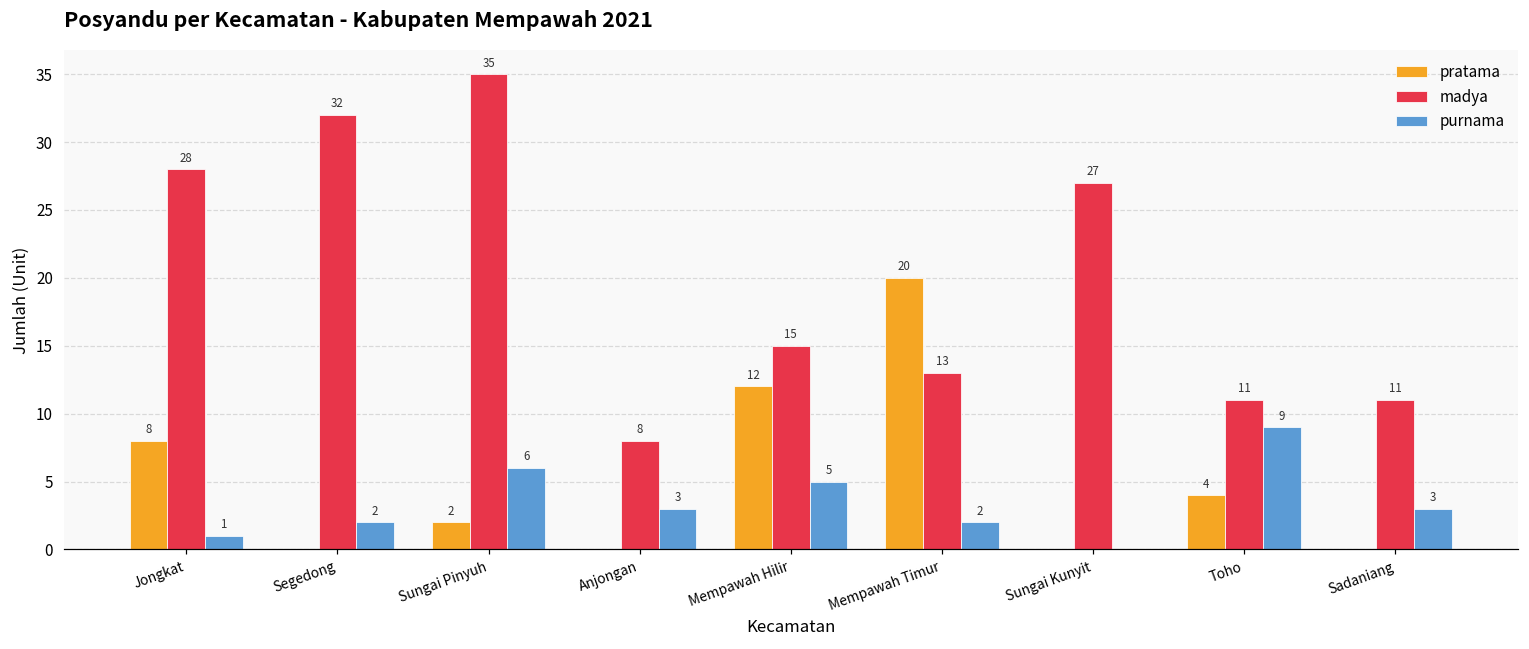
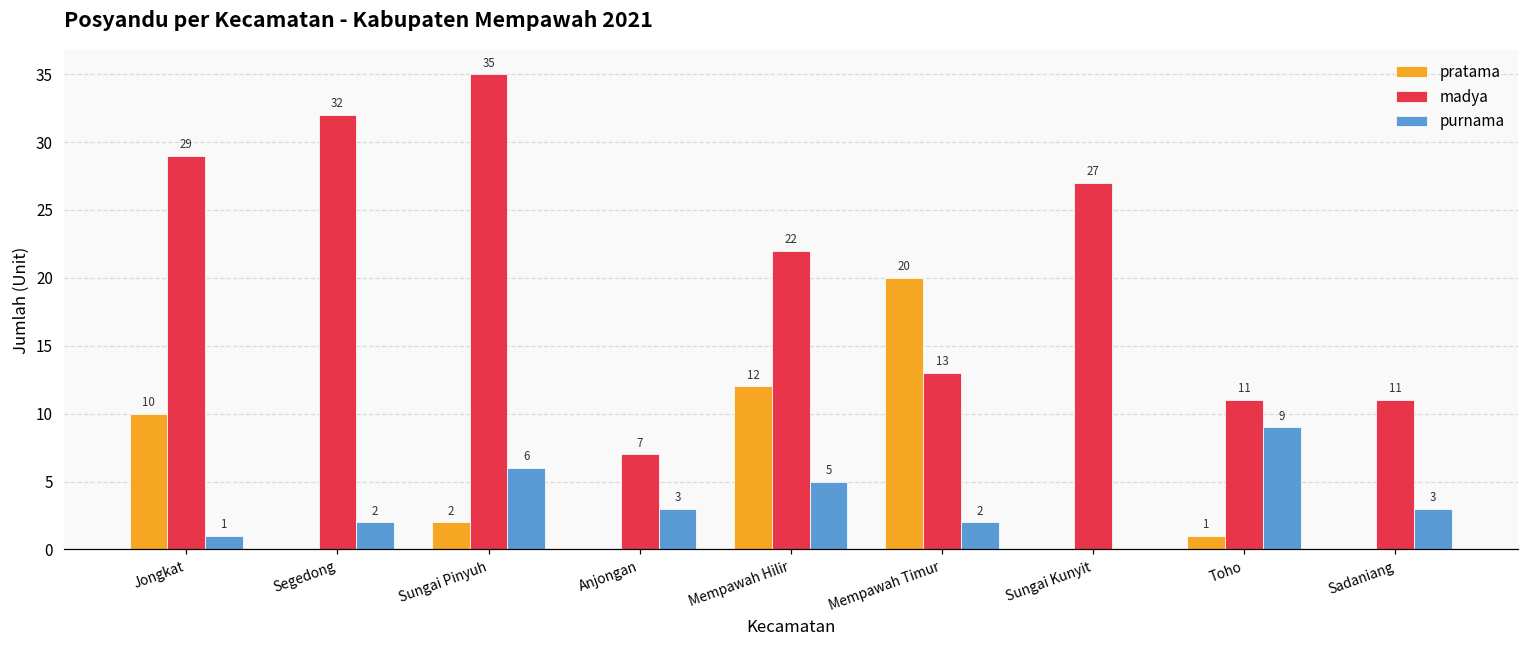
  {
    "pratama": {
-     "Jongkat": 8,
+     "Jongkat": 10,
      "Sungai Pinyuh": 2,
      "Mempawah Hilir": 12,
      "Mempawah Timur": 20,
-     "Toho": 4
+     "Toho": 1
    },
    "madya": {
-     "Jongkat": 28,
+     "Jongkat": 29,
      "Segedong": 32,
      "Sungai Pinyuh": 35,
-     "Anjongan": 8,
-     "Mempawah Hilir": 15,
+     "Anjongan": 7,
+     "Mempawah Hilir": 22,
      "Mempawah Timur": 13,
      "Sungai Kunyit": 27,
      "Toho": 11,
      "Sadaniang": 11
    },
    "purnama": {
      "Jongkat": 1,
      "Segedong": 2,
      "Sungai Pinyuh": 6,
      "Anjongan": 3,
      "Mempawah Hilir": 5,
      "Mempawah Timur": 2,
      "Toho": 9,
      "Sadaniang": 3
    }
  }
